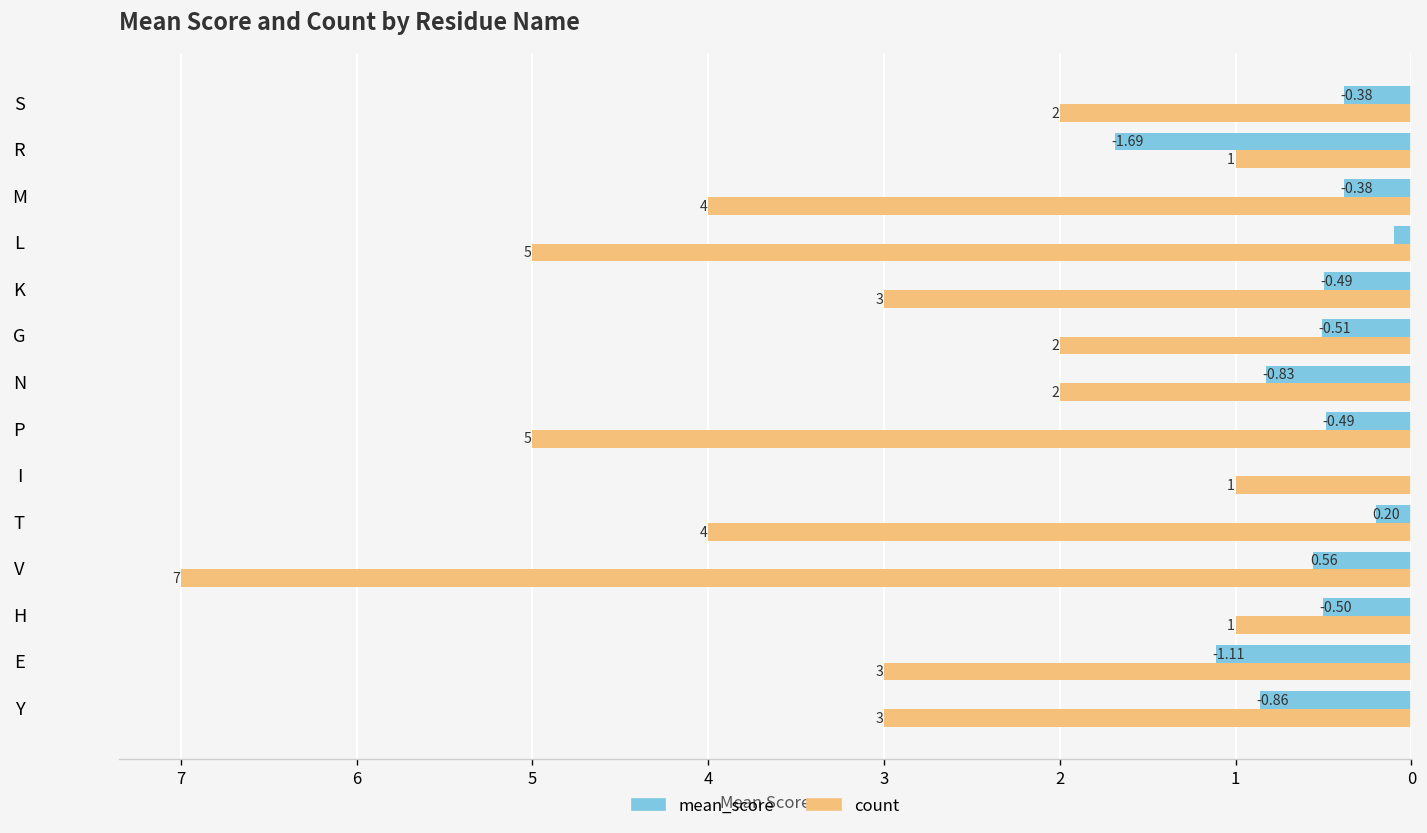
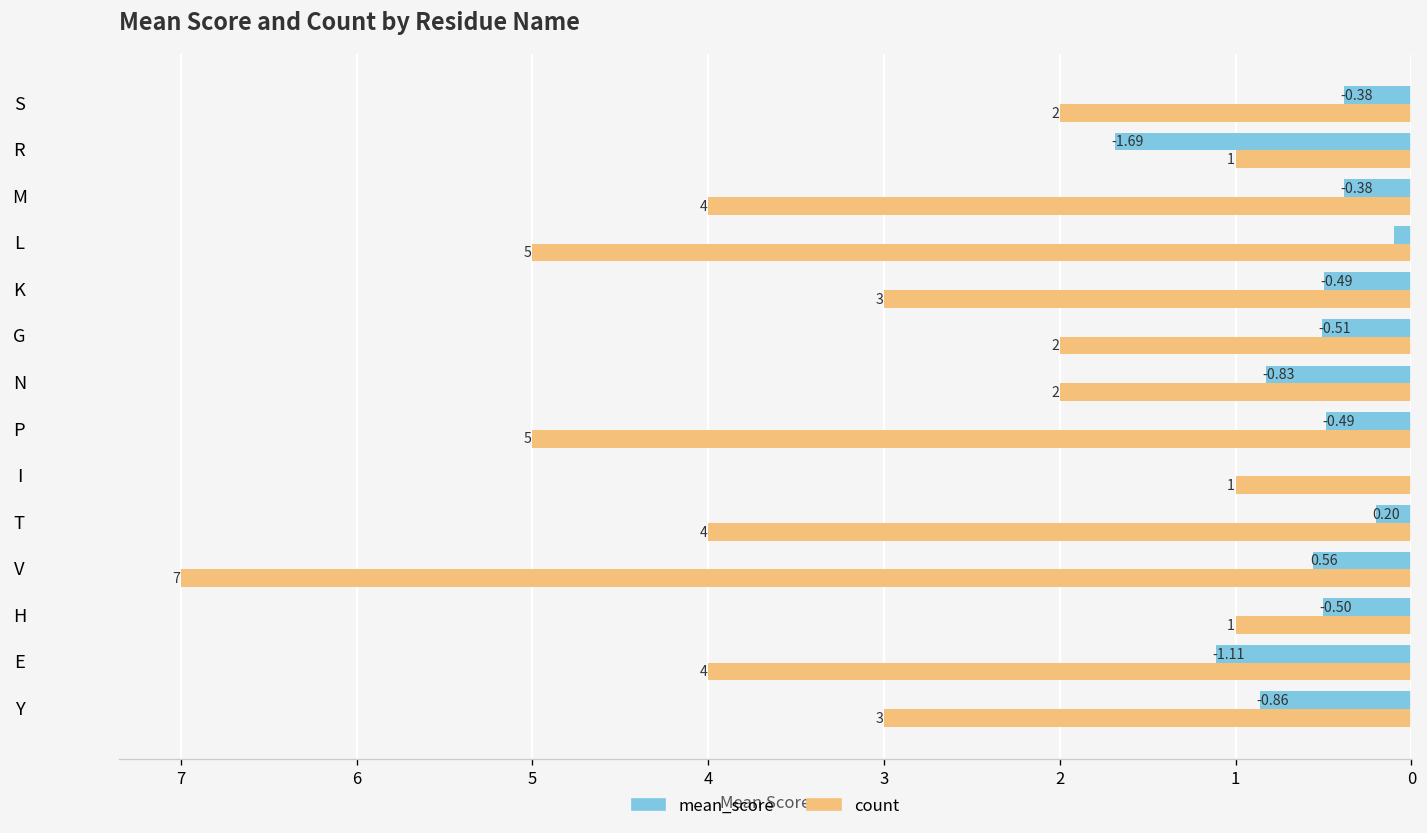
  {
    "mean_score": {
      "T": 0.20,
      "V": 0.56
    },
    "count": {
      "S": 2,
      "R": 1,
      "M": 4,
      "L": 5,
      "K": 3,
      "G": 2,
      "N": 2,
      "P": 5,
      "I": 1,
      "T": 4,
      "V": 7,
      "H": 1,
-     "E": 3,
+     "E": 4,
      "Y": 3
    }
  }
